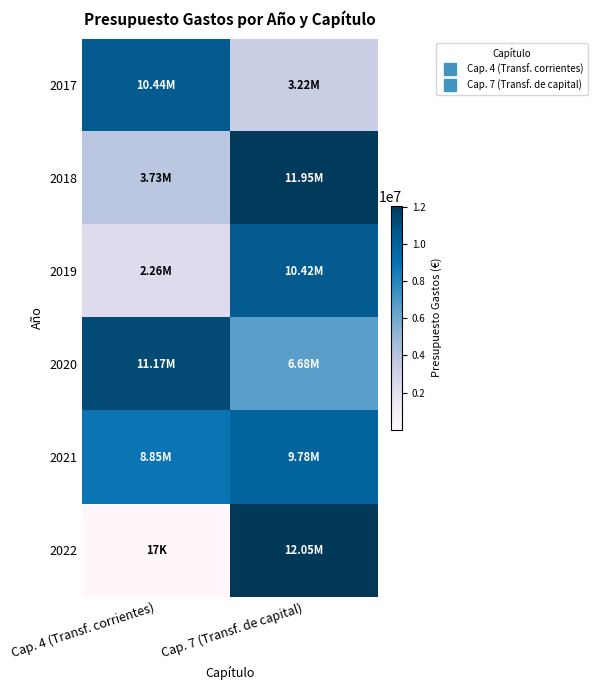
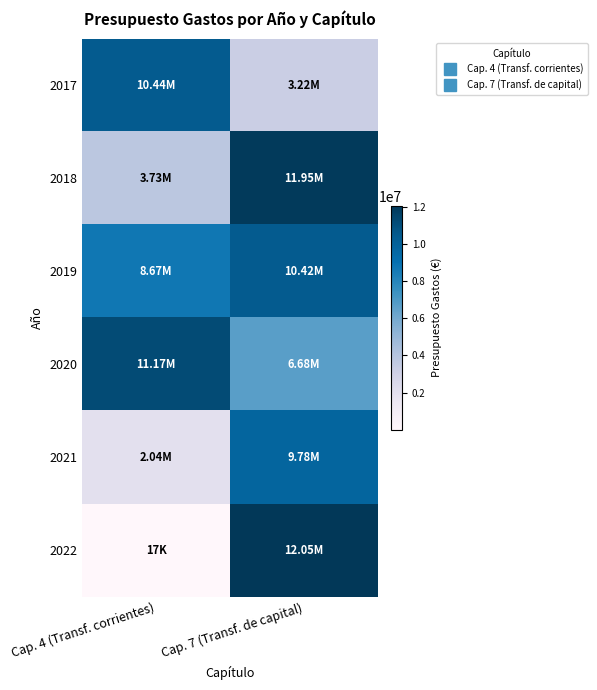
  {
    "2017": {
      "Cap. 4 (Transf. corrientes)": "10.44M",
      "Cap. 7 (Transf. de capital)": "3.22M"
    },
    "2018": {
      "Cap. 4 (Transf. corrientes)": "3.73M",
      "Cap. 7 (Transf. de capital)": "11.95M"
    },
    "2019": {
-     "Cap. 4 (Transf. corrientes)": "2.26M",
+     "Cap. 4 (Transf. corrientes)": "8.67M",
      "Cap. 7 (Transf. de capital)": "10.42M"
    },
    "2020": {
      "Cap. 4 (Transf. corrientes)": "11.17M",
      "Cap. 7 (Transf. de capital)": "6.68M"
    },
    "2021": {
-     "Cap. 4 (Transf. corrientes)": "8.85M",
+     "Cap. 4 (Transf. corrientes)": "2.04M",
      "Cap. 7 (Transf. de capital)": "9.78M"
    },
    "2022": {
      "Cap. 4 (Transf. corrientes)": "17K",
      "Cap. 7 (Transf. de capital)": "12.05M"
    }
  }
